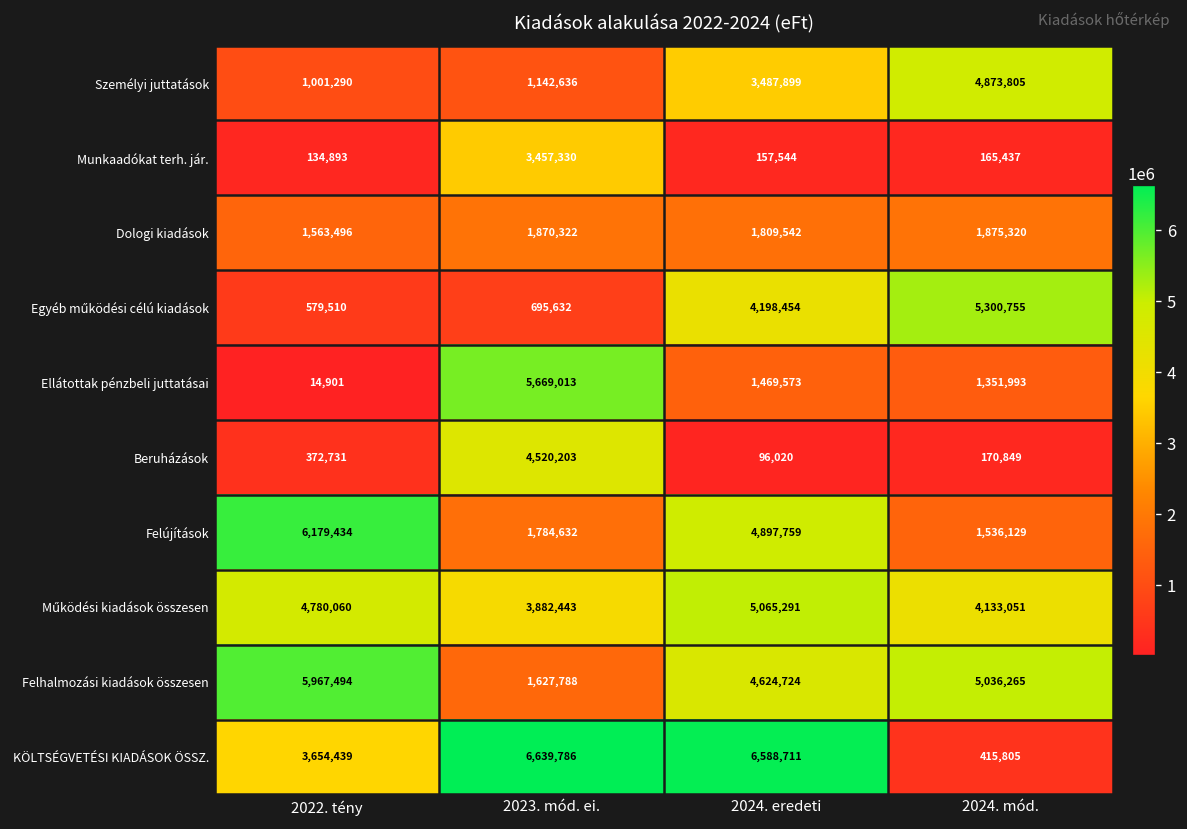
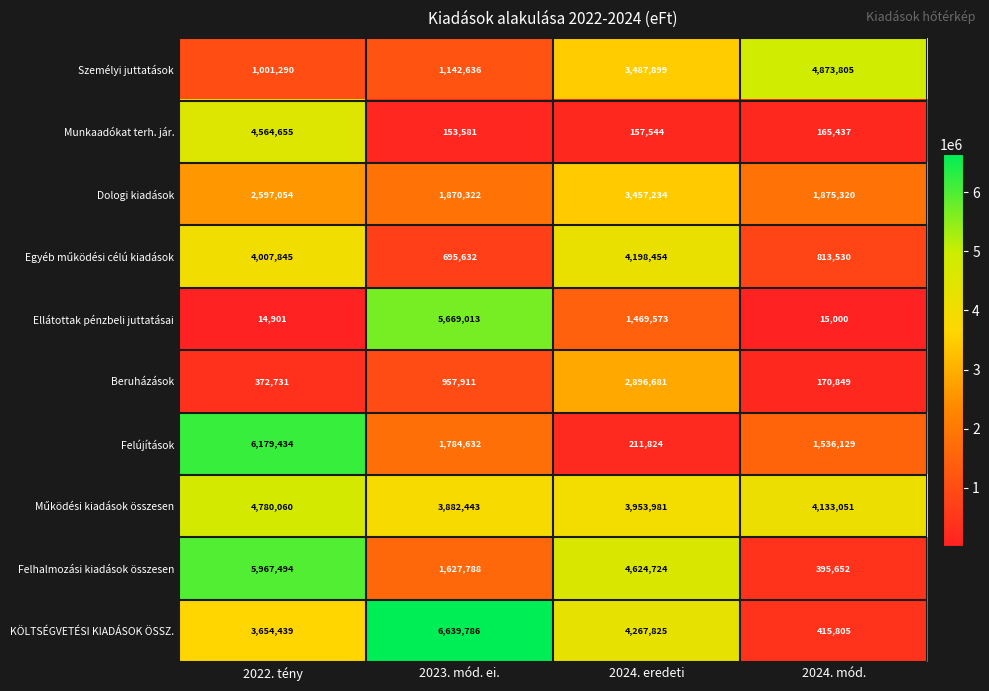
  {
    "Személyi juttatások": {
      "2022. tény": "1,001,290",
      "2023. mód. ei.": "1,142,636",
      "2024. eredeti": "3,487,899",
      "2024. mód.": "4,873,805"
    },
    "Munkaadókat terh. jár.": {
-     "2022. tény": "134,893",
-     "2023. mód. ei.": "3,457,330",
+     "2022. tény": "4,564,655",
+     "2023. mód. ei.": "153,581",
      "2024. eredeti": "157,544",
      "2024. mód.": "165,437"
    },
    "Dologi kiadások": {
-     "2022. tény": "1,563,496",
+     "2022. tény": "2,597,054",
      "2023. mód. ei.": "1,870,322",
-     "2024. eredeti": "1,809,542",
+     "2024. eredeti": "3,457,234",
      "2024. mód.": "1,875,320"
    },
    "Egyéb működési célú kiadások": {
-     "2022. tény": "579,510",
+     "2022. tény": "4,007,845",
      "2023. mód. ei.": "695,632",
      "2024. eredeti": "4,198,454",
-     "2024. mód.": "5,300,755"
+     "2024. mód.": "813,530"
    },
    "Ellátottak pénzbeli juttatásai": {
      "2022. tény": "14,901",
      "2023. mód. ei.": "5,669,013",
      "2024. eredeti": "1,469,573",
-     "2024. mód.": "1,351,993"
+     "2024. mód.": "15,000"
    },
    "Beruházások": {
      "2022. tény": "372,731",
-     "2023. mód. ei.": "4,520,203",
-     "2024. eredeti": "96,020",
+     "2023. mód. ei.": "957,911",
+     "2024. eredeti": "2,896,681",
      "2024. mód.": "170,849"
    },
    "Felújítások": {
      "2022. tény": "6,179,434",
      "2023. mód. ei.": "1,784,632",
-     "2024. eredeti": "4,897,759",
+     "2024. eredeti": "211,824",
      "2024. mód.": "1,536,129"
    },
    "Működési kiadások összesen": {
      "2022. tény": "4,780,060",
      "2023. mód. ei.": "3,882,443",
-     "2024. eredeti": "5,065,291",
+     "2024. eredeti": "3,953,981",
      "2024. mód.": "4,133,051"
    },
    "Felhalmozási kiadások összesen": {
      "2022. tény": "5,967,494",
      "2023. mód. ei.": "1,627,788",
      "2024. eredeti": "4,624,724",
-     "2024. mód.": "5,036,265"
+     "2024. mód.": "395,652"
    },
    "KÖLTSÉGVETÉSI KIADÁSOK ÖSSZ.": {
      "2022. tény": "3,654,439",
      "2023. mód. ei.": "6,639,786",
-     "2024. eredeti": "6,588,711",
+     "2024. eredeti": "4,267,825",
      "2024. mód.": "415,805"
    }
  }
